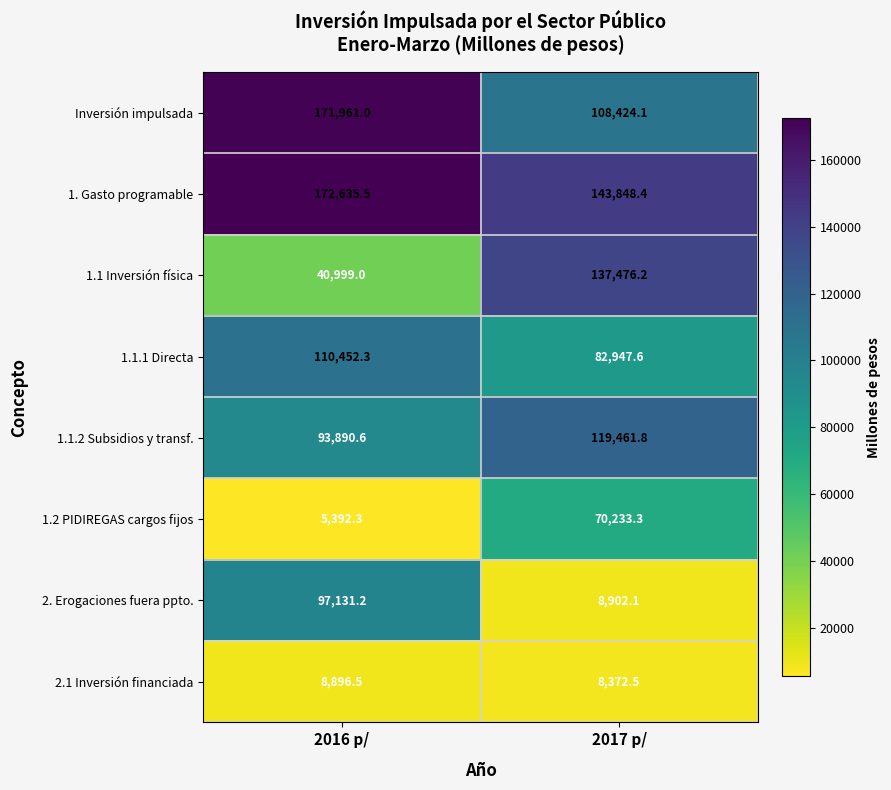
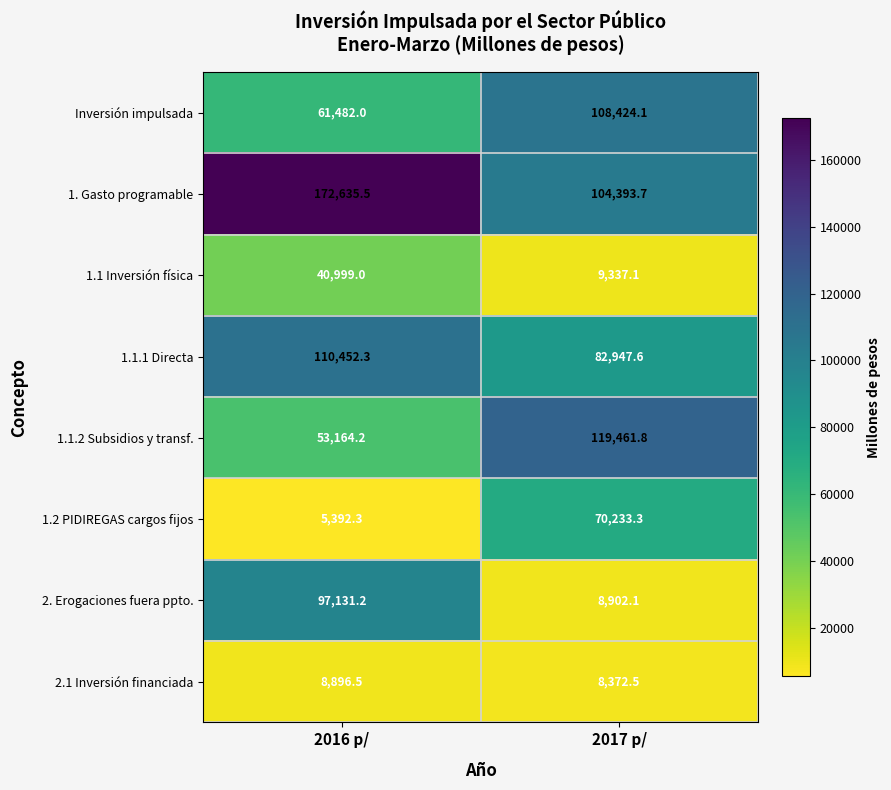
  {
    "Inversión impulsada": {
-     "2016 p/": "171,961.0",
+     "2016 p/": "61,482.0",
      "2017 p/": "108,424.1"
    },
    "1. Gasto programable": {
      "2016 p/": "172,635.5",
-     "2017 p/": "143,848.4"
+     "2017 p/": "104,393.7"
    },
    "1.1 Inversión física": {
      "2016 p/": "40,999.0",
-     "2017 p/": "137,476.2"
+     "2017 p/": "9,337.1"
    },
    "1.1.1 Directa": {
      "2016 p/": "110,452.3",
      "2017 p/": "82,947.6"
    },
    "1.1.2 Subsidios y transf.": {
-     "2016 p/": "93,890.6",
+     "2016 p/": "53,164.2",
      "2017 p/": "119,461.8"
    },
    "1.2 PIDIREGAS cargos fijos": {
      "2016 p/": "5,392.3",
      "2017 p/": "70,233.3"
    },
    "2. Erogaciones fuera ppto.": {
      "2016 p/": "97,131.2",
      "2017 p/": "8,902.1"
    },
    "2.1 Inversión financiada": {
      "2016 p/": "8,896.5",
      "2017 p/": "8,372.5"
    }
  }
